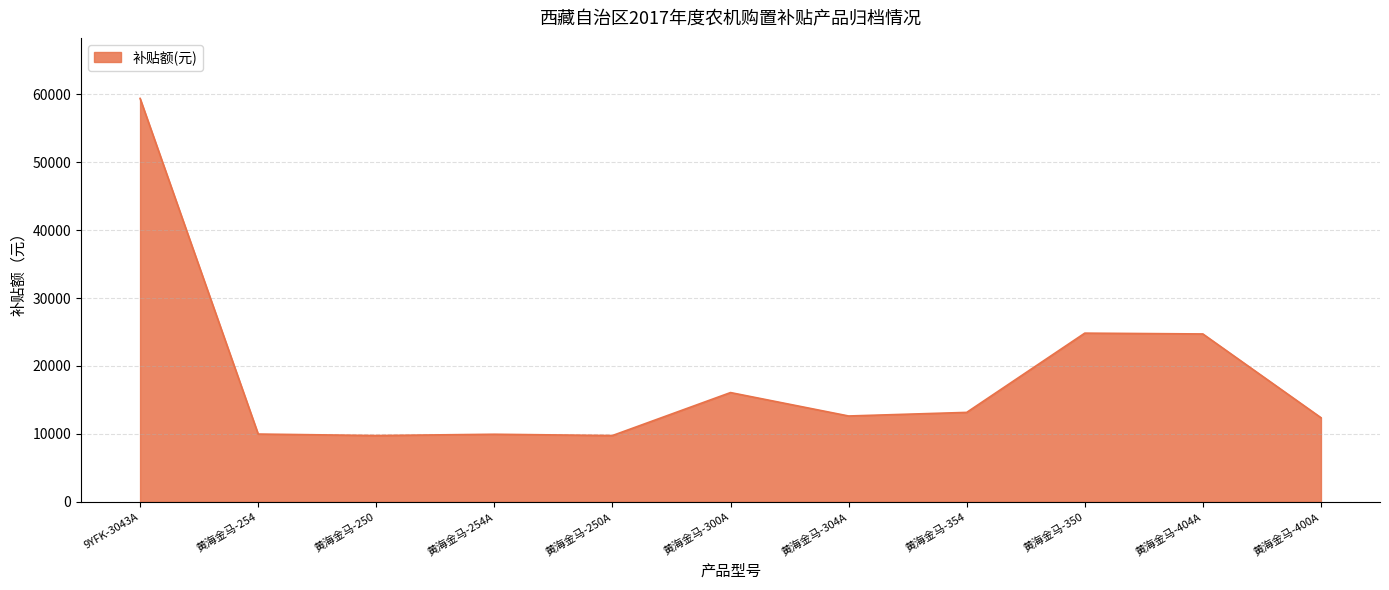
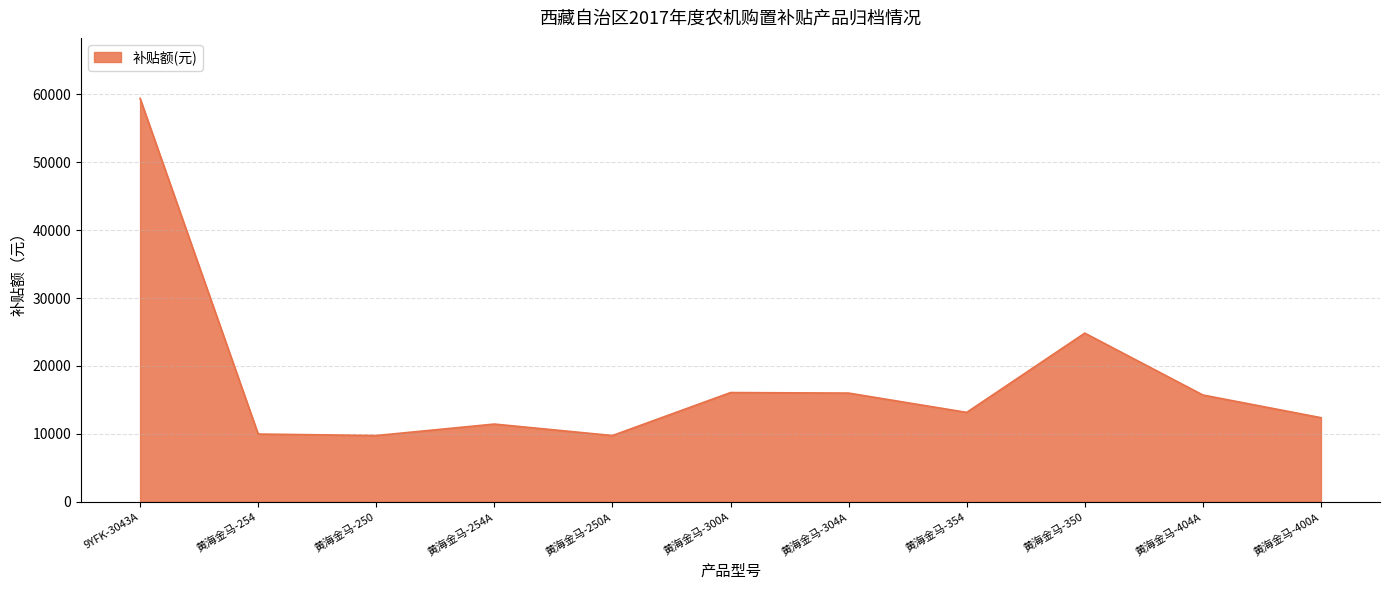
  {
    "9YFK-3043A": 59000,
    "黄海金马-254": 10000,
    "黄海金马-250": 10000,
-   "黄海金马-254A": 10000,
+   "黄海金马-254A": 11000,
    "黄海金马-250A": 10000,
    "黄海金马-300A": 16000,
-   "黄海金马-304A": 13000,
+   "黄海金马-304A": 16000,
    "黄海金马-354": 13000,
    "黄海金马-350": 25000,
-   "黄海金马-404A": 25000,
+   "黄海金马-404A": 16000,
    "黄海金马-400A": 12000
  }
